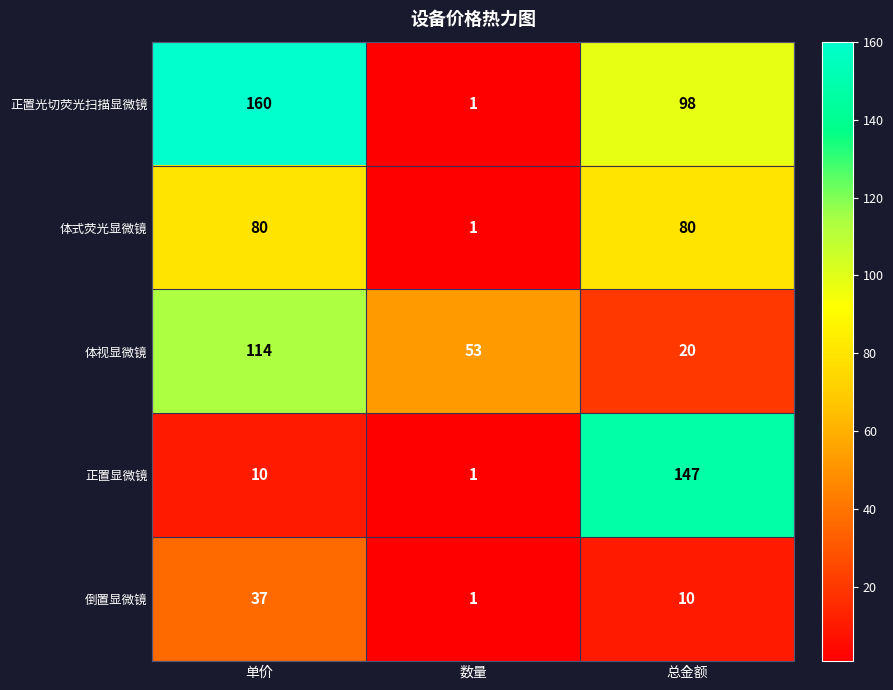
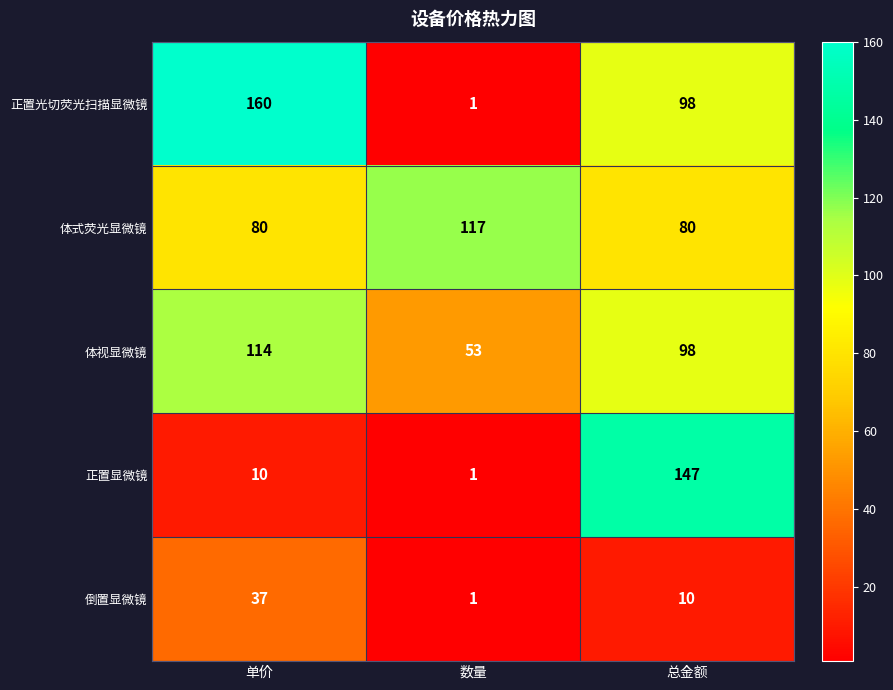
  {
    "正置光切荧光扫描显微镜": {
      "单价": 160,
      "数量": 1,
      "总金额": 98
    },
    "体式荧光显微镜": {
      "单价": 80,
-     "数量": 1,
+     "数量": 117,
      "总金额": 80
    },
    "体视显微镜": {
      "单价": 114,
      "数量": 53,
-     "总金额": 20
+     "总金额": 98
    },
    "正置显微镜": {
      "单价": 10,
      "数量": 1,
      "总金额": 147
    },
    "倒置显微镜": {
      "单价": 37,
      "数量": 1,
      "总金额": 10
    }
  }
